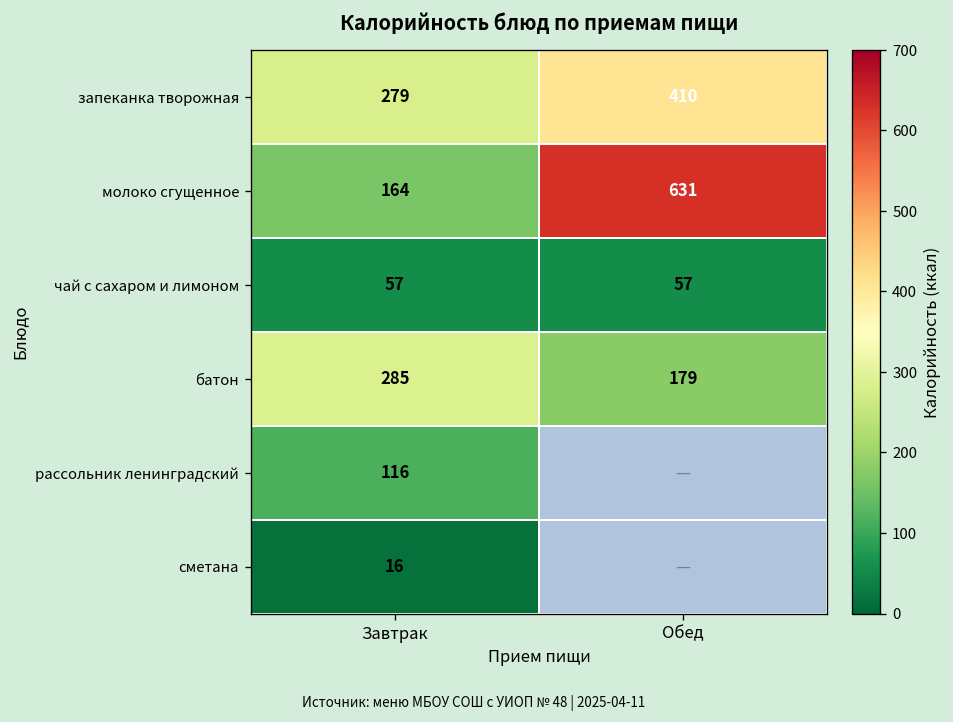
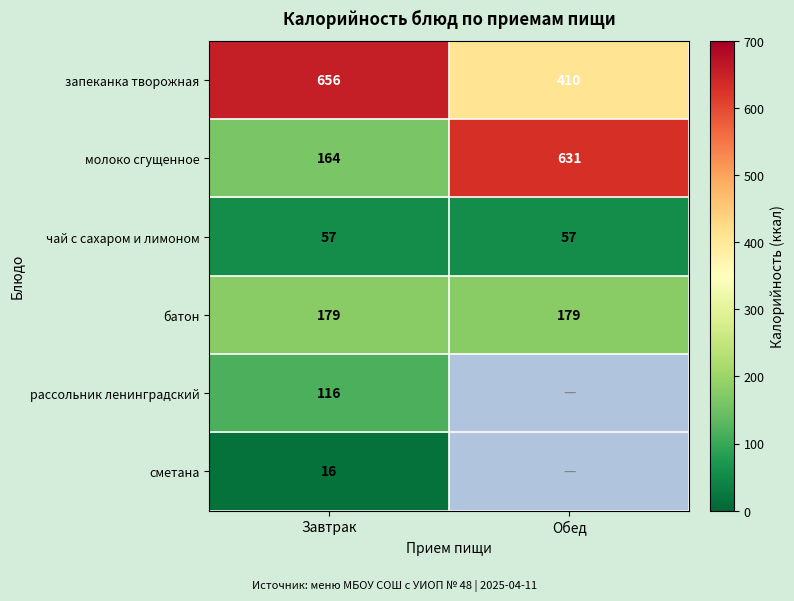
  {
    "запеканка творожная": {
-     "Завтрак": 279,
+     "Завтрак": 656,
      "Обед": 410
    },
    "молоко сгущенное": {
      "Завтрак": 164,
      "Обед": 631
    },
    "чай с сахаром и лимоном": {
      "Завтрак": 57,
      "Обед": 57
    },
    "батон": {
-     "Завтрак": 285,
+     "Завтрак": 179,
      "Обед": 179
    },
    "рассольник ленинградский": {
      "Завтрак": 116
    },
    "сметана": {
      "Завтрак": 16
    }
  }
